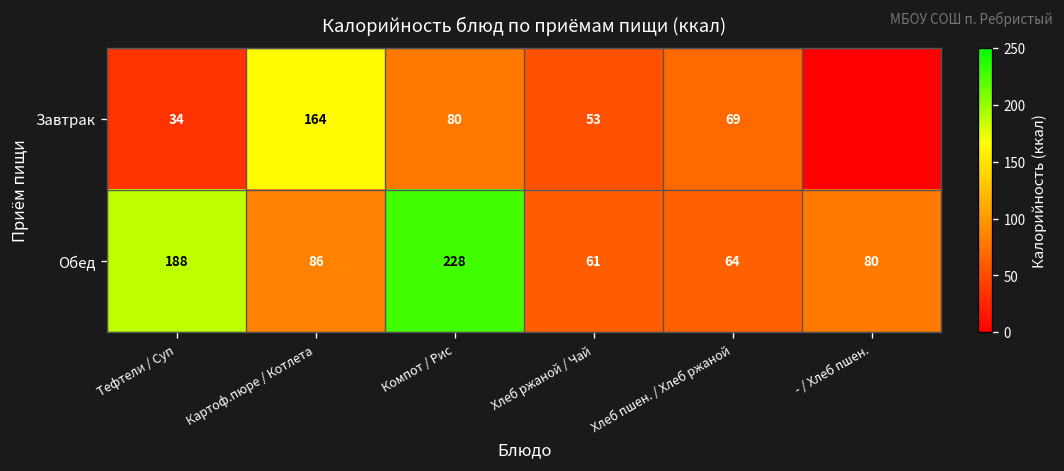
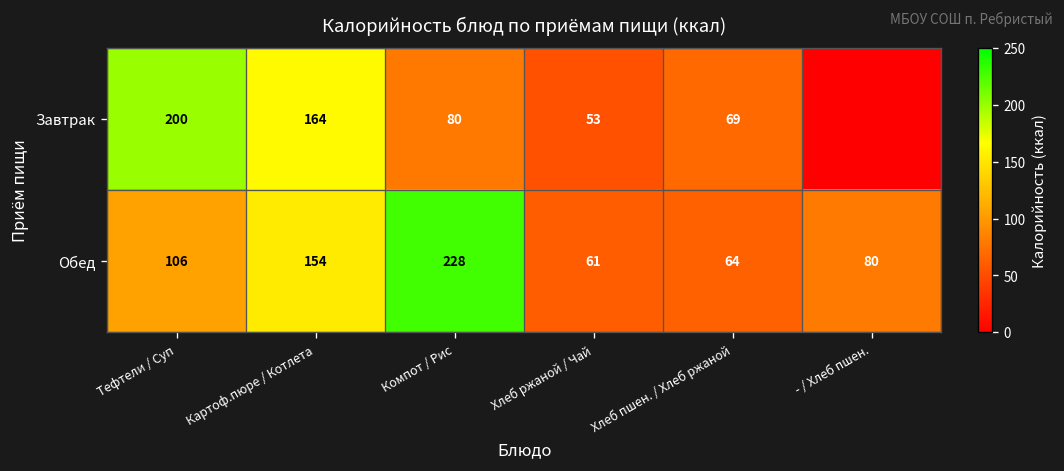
  {
    "Завтрак": {
-     "Тефтели / Суп": 34,
+     "Тефтели / Суп": 200,
      "Картоф.пюре / Котлета": 164,
      "Компот / Рис": 80,
      "Хлеб ржаной / Чай": 53,
      "Хлеб пшен. / Хлеб ржаной": 69
    },
    "Обед": {
-     "Тефтели / Суп": 188,
-     "Картоф.пюре / Котлета": 86,
+     "Тефтели / Суп": 106,
+     "Картоф.пюре / Котлета": 154,
      "Компот / Рис": 228,
      "Хлеб ржаной / Чай": 61,
      "Хлеб пшен. / Хлеб ржаной": 64,
      "- / Хлеб пшен.": 80
    }
  }
